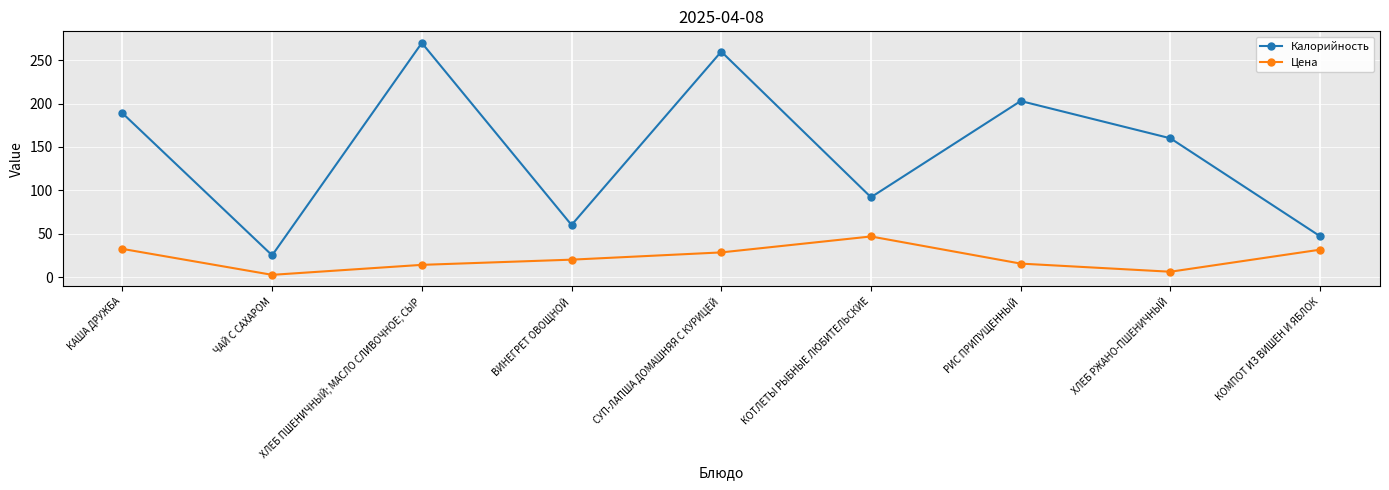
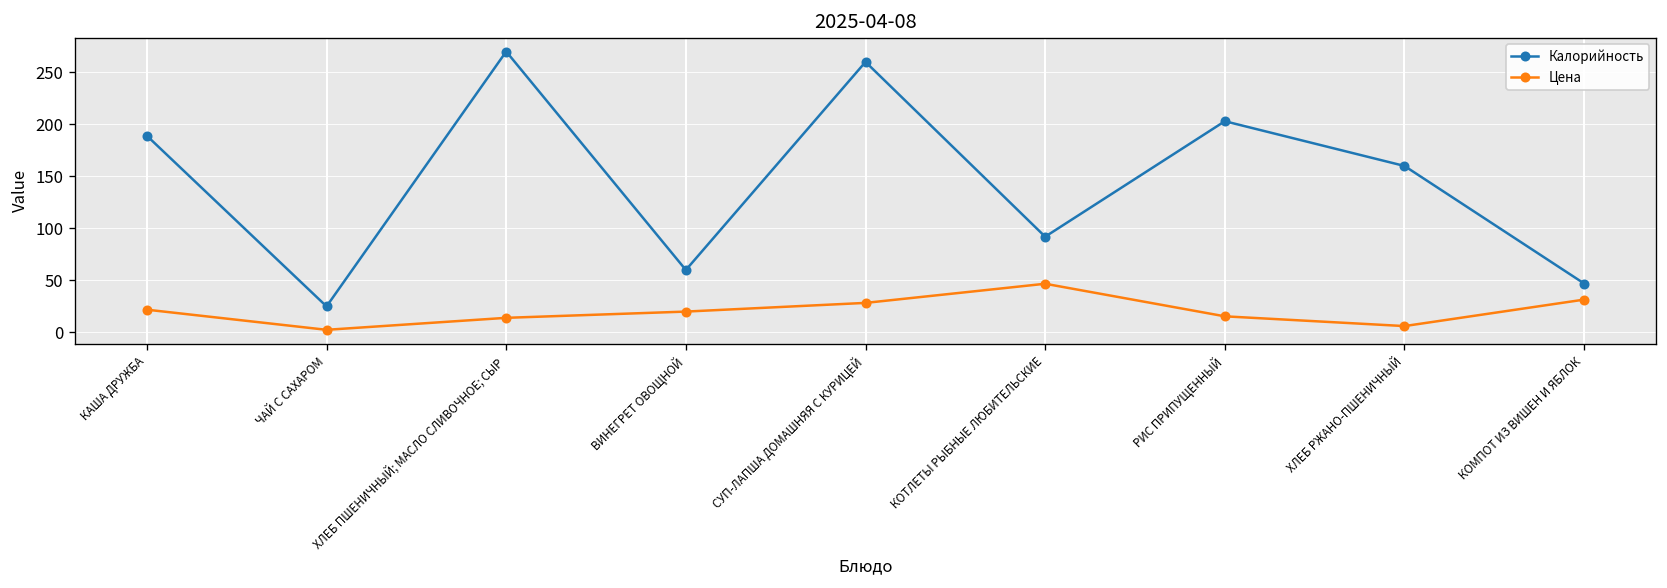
  {
    "Калорийность": {
      "КАША ДРУЖБА": 190,
      "ЧАЙ С САХАРОМ": 30,
      "ХЛЕБ ПШЕНИЧНЫЙ; МАСЛО СЛИВОЧНОЕ; СЫР": 270,
      "ВИНЕГРЕТ ОВОЩНОЙ": 60,
      "СУП-ЛАПША ДОМАШНЯЯ С КУРИЦЕЙ": 260,
      "КОТЛЕТЫ РЫБНЫЕ ЛЮБИТЕЛЬСКИЕ": 90,
      "РИС ПРИПУЩЕННЫЙ": 200,
      "ХЛЕБ РЖАНО-ПШЕНИЧНЫЙ": 160,
      "КОМПОТ ИЗ ВИШЕН И ЯБЛОК": 50
    },
    "Цена": {
-     "КАША ДРУЖБА": 30,
+     "КАША ДРУЖБА": 20,
      "ЧАЙ С САХАРОМ": 0,
      "ХЛЕБ ПШЕНИЧНЫЙ; МАСЛО СЛИВОЧНОЕ; СЫР": 10,
      "ВИНЕГРЕТ ОВОЩНОЙ": 20,
      "СУП-ЛАПША ДОМАШНЯЯ С КУРИЦЕЙ": 30,
      "КОТЛЕТЫ РЫБНЫЕ ЛЮБИТЕЛЬСКИЕ": 50,
      "РИС ПРИПУЩЕННЫЙ": 20,
      "ХЛЕБ РЖАНО-ПШЕНИЧНЫЙ": 10,
      "КОМПОТ ИЗ ВИШЕН И ЯБЛОК": 30
    }
  }
